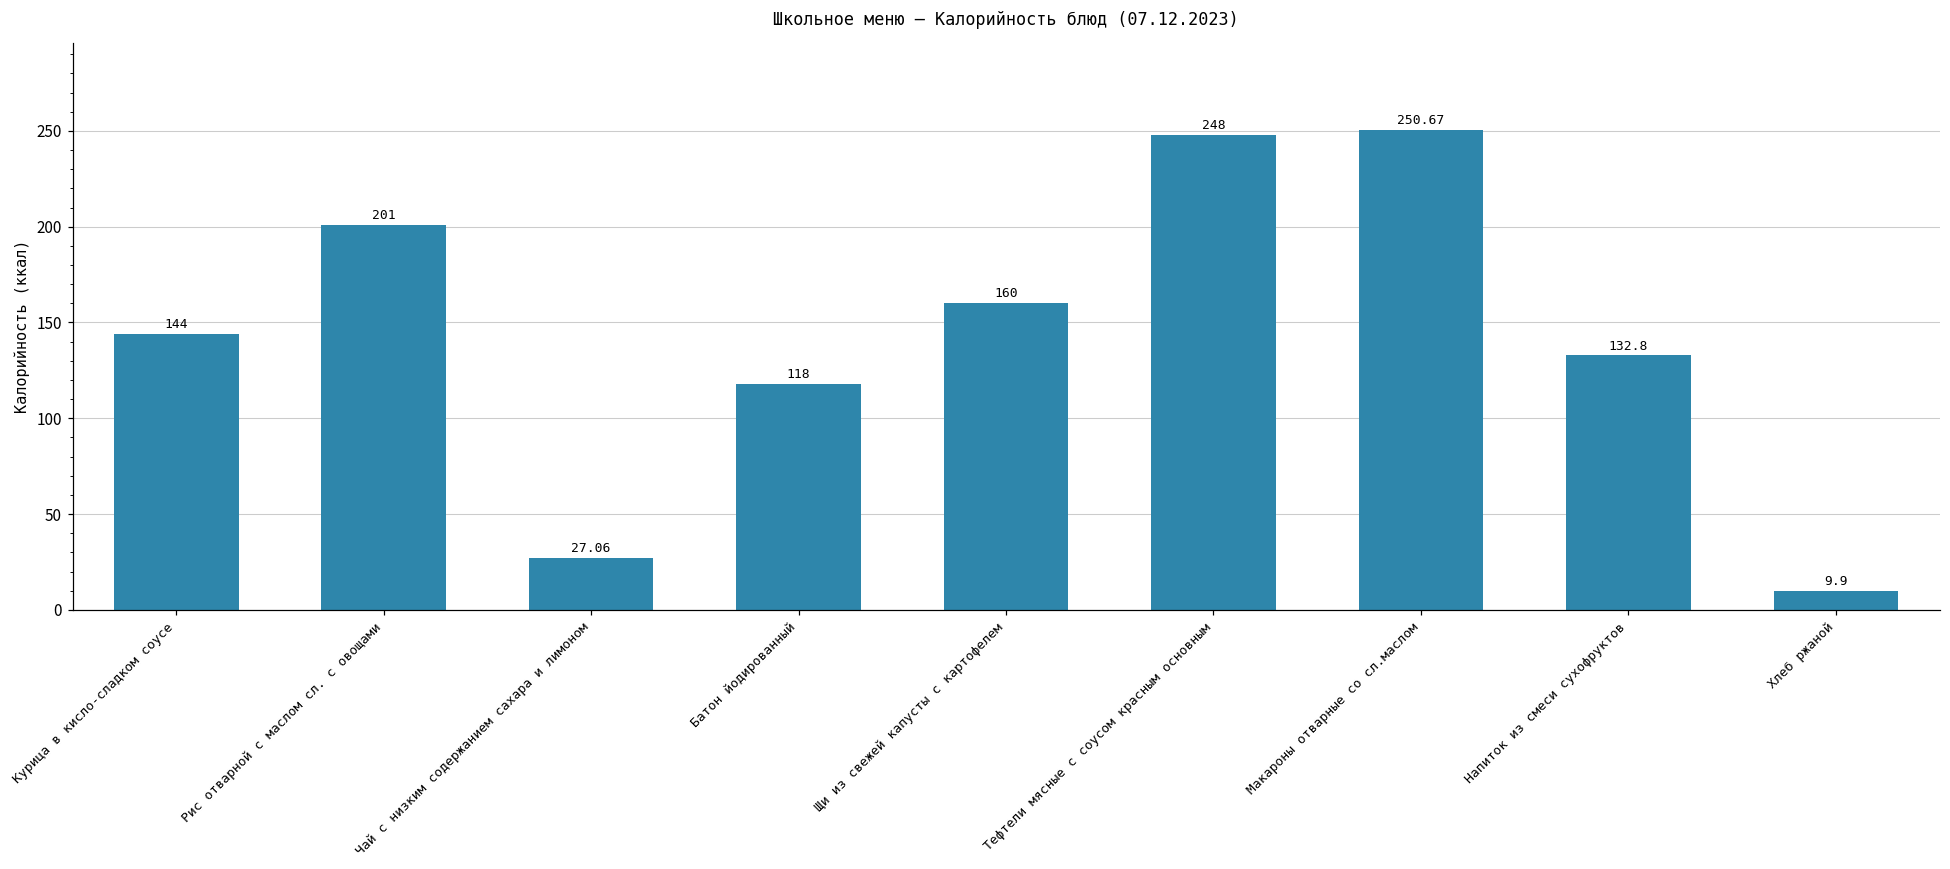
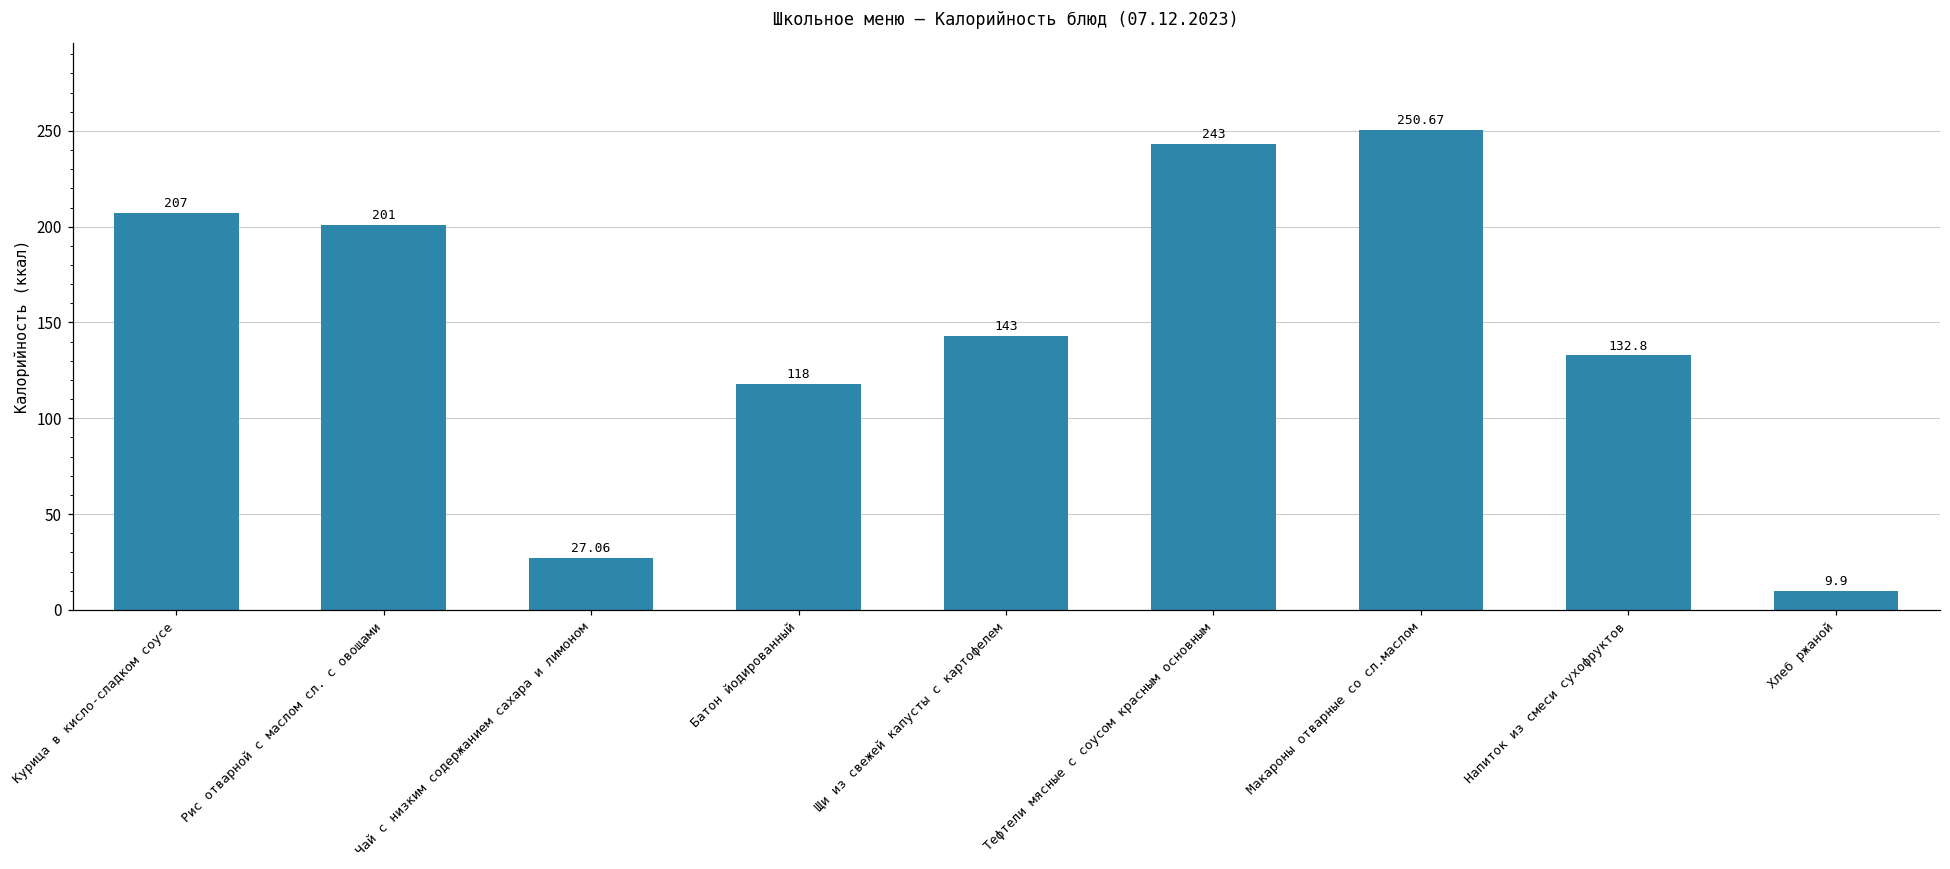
  {
-   "Курица в кисло-сладком соусе": 144,
+   "Курица в кисло-сладком соусе": 207,
    "Рис отварной с маслом сл. с овощами": 201,
    "Чай с низким содержанием сахара и лимоном": 27.06,
    "Батон йодированный": 118,
-   "Щи из свежей капусты с картофелем": 160,
-   "Тефтели мясные с соусом красным основным": 248,
+   "Щи из свежей капусты с картофелем": 143,
+   "Тефтели мясные с соусом красным основным": 243,
    "Макароны отварные со сл.маслом": 250.67,
    "Напиток из смеси сухофруктов": 132.8,
    "Хлеб ржаной": 9.9
  }
